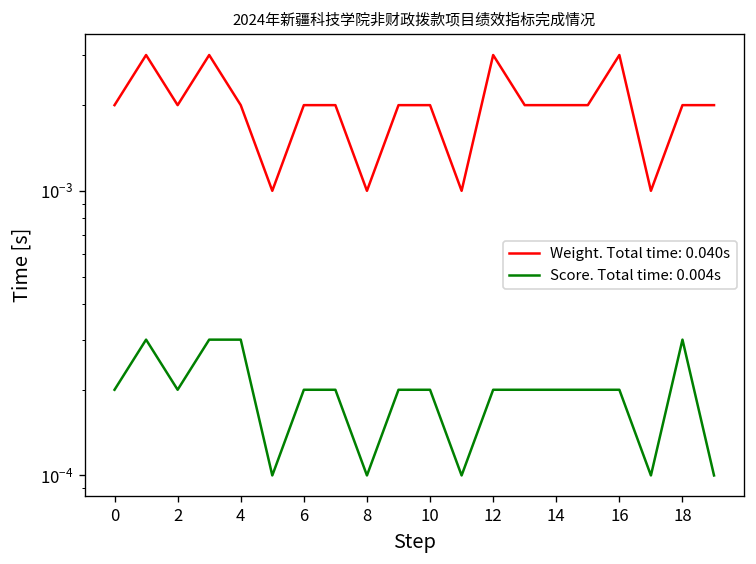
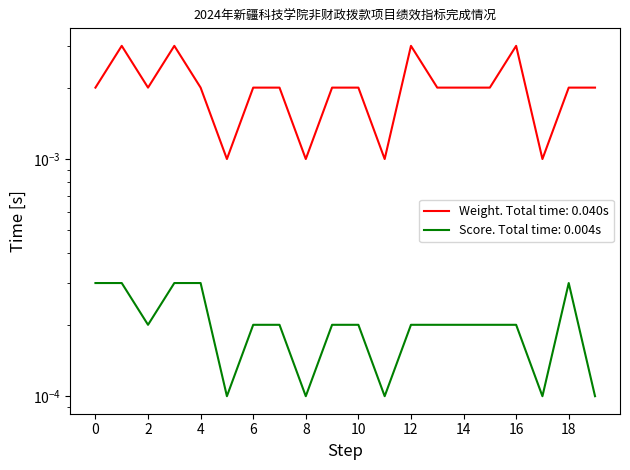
  {
    "Weight. Total time: 0.040s": {
      "0": 0.0020,
      "2": 0.0020,
      "4": 0.0020,
      "6": 0.0020,
      "8": 0.00100,
      "10": 0.0020,
      "12": 0.0030,
      "14": 0.0020,
      "16": 0.0030,
      "18": 0.0020
    },
    "Score. Total time: 0.004s": {
-     "0": 0.00020,
+     "0": 0.00030,
      "2": 0.00020,
      "4": 0.00030,
      "6": 0.00020,
      "8": 0.00010,
      "10": 0.00020,
      "12": 0.00020,
      "14": 0.00020,
      "16": 0.00020,
      "18": 0.00030
    }
  }
